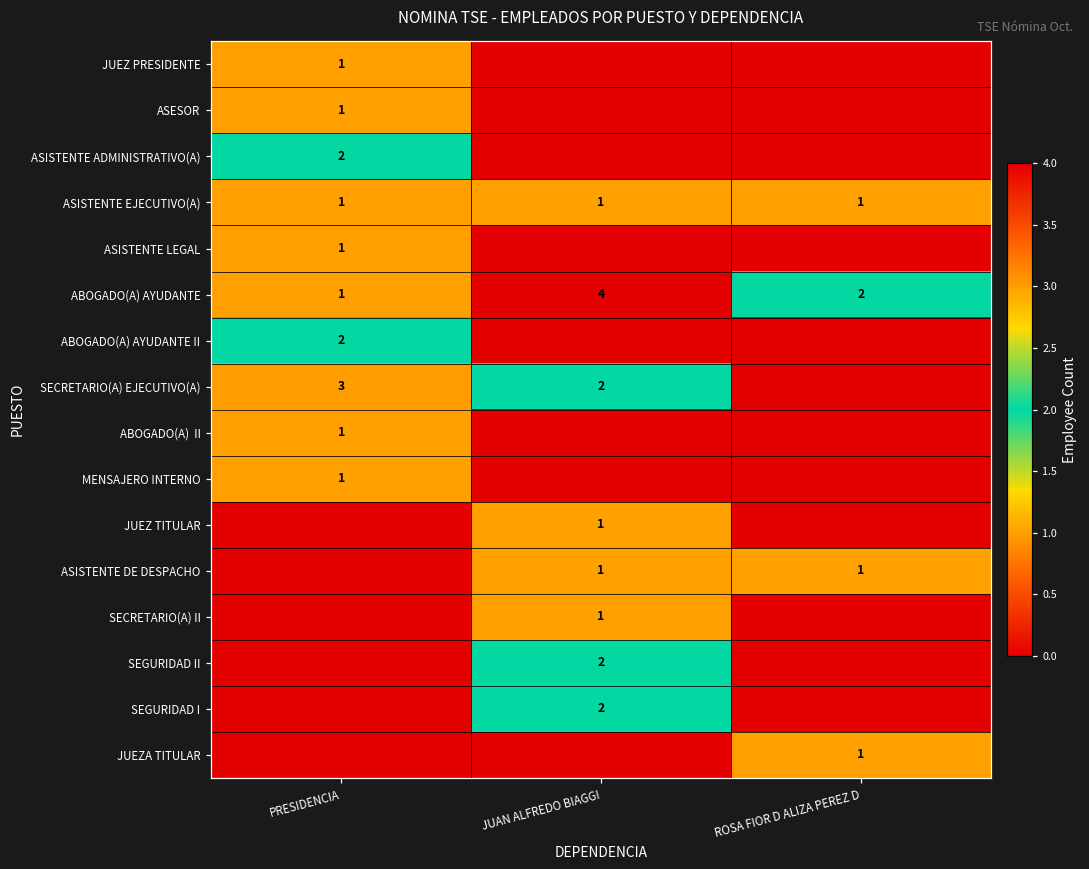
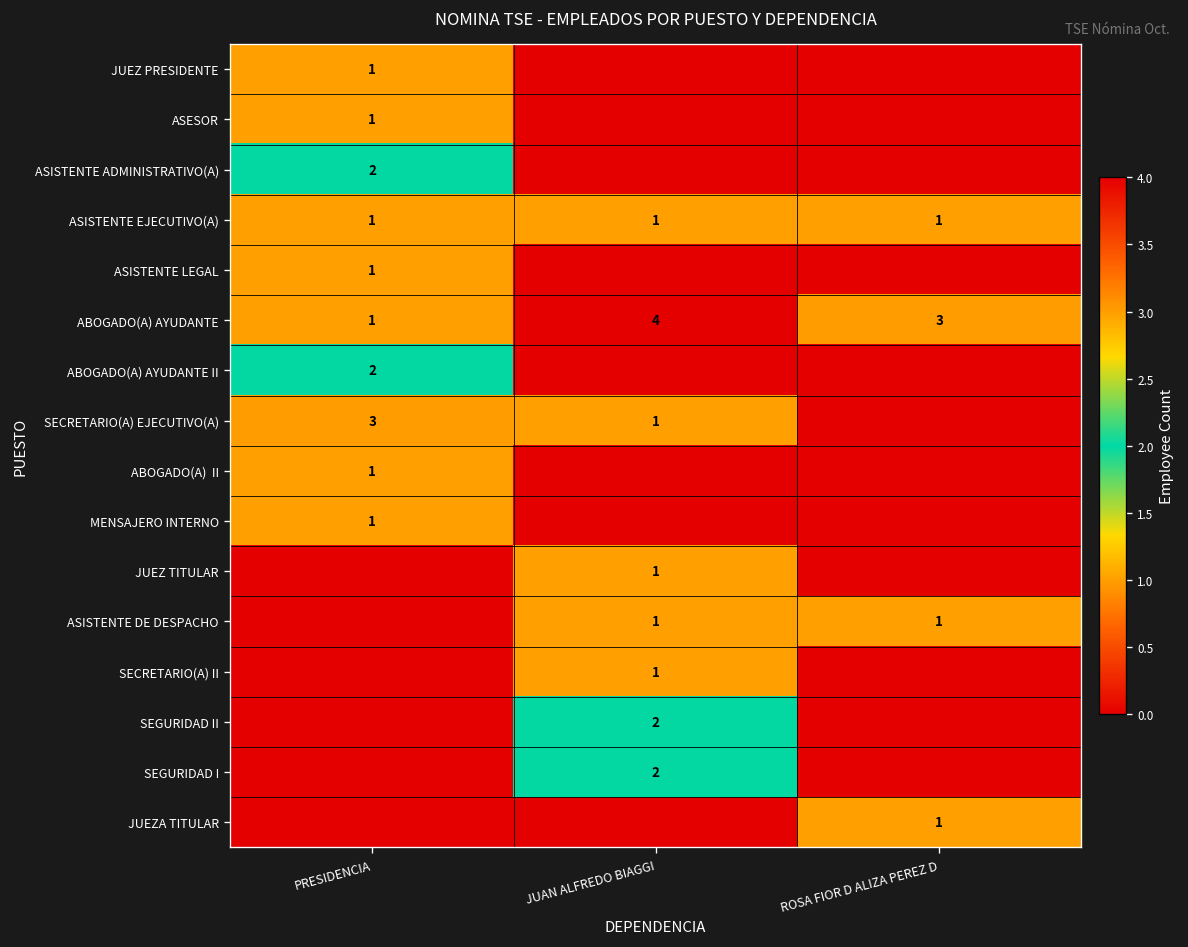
  {
    "JUEZ PRESIDENTE": {
      "PRESIDENCIA": 1
    },
    "ASESOR": {
      "PRESIDENCIA": 1
    },
    "ASISTENTE ADMINISTRATIVO(A)": {
      "PRESIDENCIA": 2
    },
    "ASISTENTE EJECUTIVO(A)": {
      "PRESIDENCIA": 1,
      "JUAN ALFREDO BIAGGI": 1,
      "ROSA FIOR D ALIZA PEREZ D": 1
    },
    "ASISTENTE LEGAL": {
      "PRESIDENCIA": 1
    },
    "ABOGADO(A) AYUDANTE": {
      "PRESIDENCIA": 1,
      "JUAN ALFREDO BIAGGI": 4,
-     "ROSA FIOR D ALIZA PEREZ D": 2
+     "ROSA FIOR D ALIZA PEREZ D": 3
    },
    "ABOGADO(A) AYUDANTE II": {
      "PRESIDENCIA": 2
    },
    "SECRETARIO(A) EJECUTIVO(A)": {
      "PRESIDENCIA": 3,
-     "JUAN ALFREDO BIAGGI": 2
+     "JUAN ALFREDO BIAGGI": 1
    },
    "ABOGADO(A) II": {
      "PRESIDENCIA": 1
    },
    "MENSAJERO INTERNO": {
      "PRESIDENCIA": 1
    },
    "JUEZ TITULAR": {
      "JUAN ALFREDO BIAGGI": 1
    },
    "ASISTENTE DE DESPACHO": {
      "JUAN ALFREDO BIAGGI": 1,
      "ROSA FIOR D ALIZA PEREZ D": 1
    },
    "SECRETARIO(A) II": {
      "JUAN ALFREDO BIAGGI": 1
    },
    "SEGURIDAD II": {
      "JUAN ALFREDO BIAGGI": 2
    },
    "SEGURIDAD I": {
      "JUAN ALFREDO BIAGGI": 2
    },
    "JUEZA TITULAR": {
      "ROSA FIOR D ALIZA PEREZ D": 1
    }
  }
